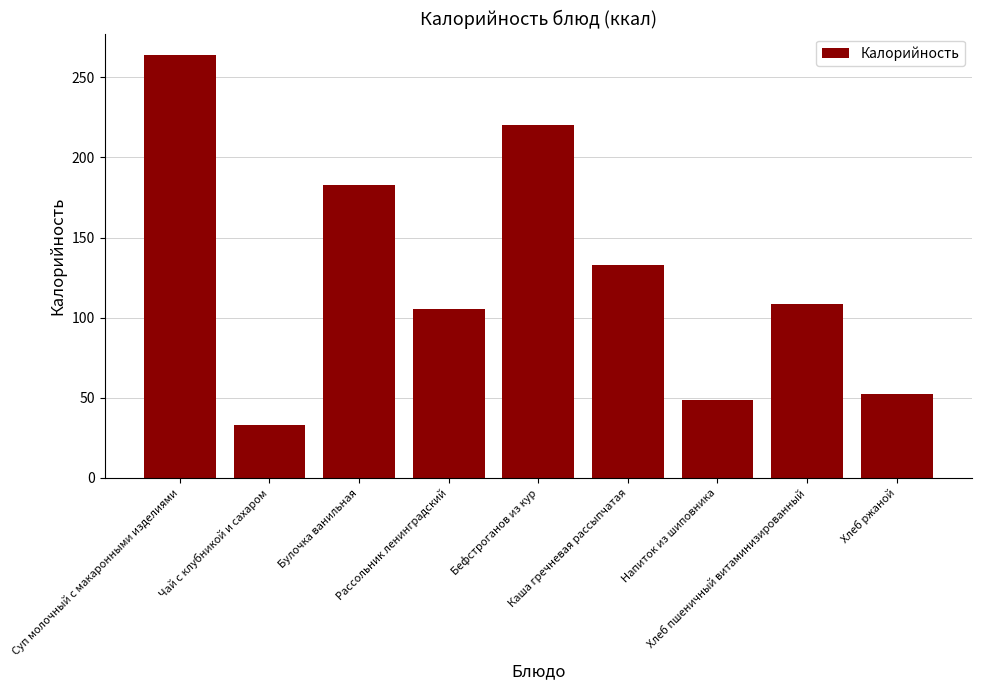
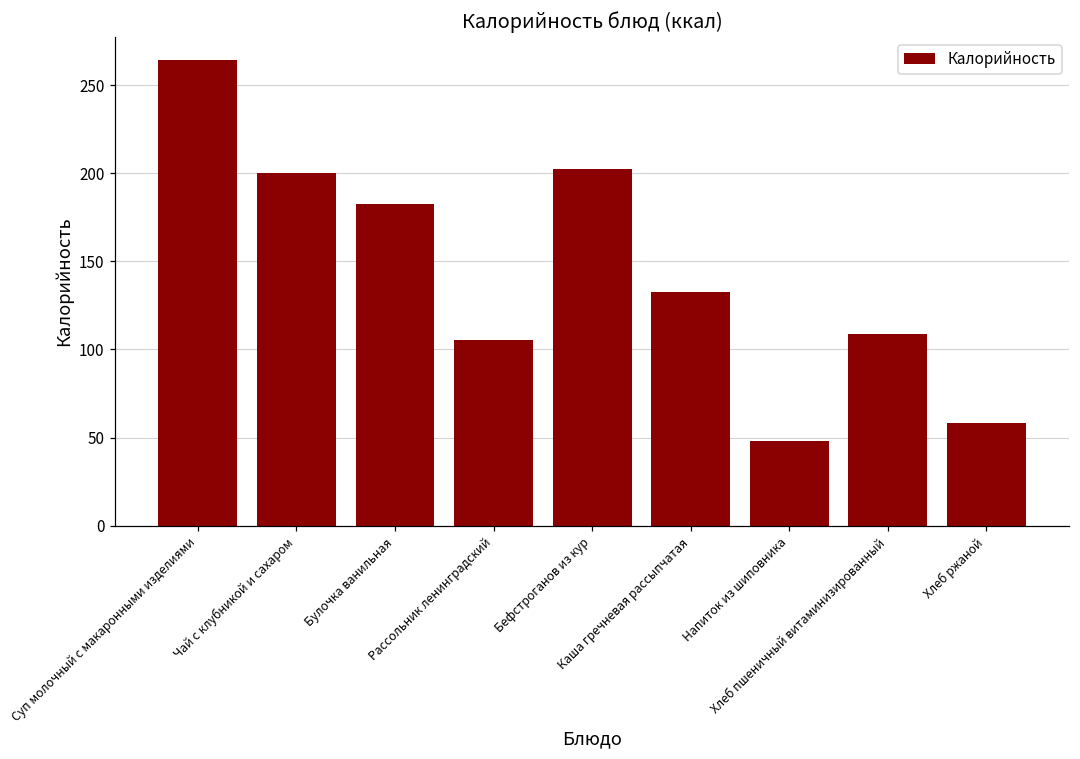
  {
    "Суп молочный с макаронными изделиями": 264,
-   "Чай с клубникой и сахаром": 33,
+   "Чай с клубникой и сахаром": 200,
    "Булочка ванильная": 183,
    "Рассольник ленинградский": 105,
-   "Бефстроганов из кур": 220,
+   "Бефстроганов из кур": 202,
    "Каша гречневая рассыпчатая": 133,
    "Напиток из шиповника": 48,
    "Хлеб пшеничный витаминизированный": 109,
-   "Хлеб ржаной": 52
+   "Хлеб ржаной": 58
  }
